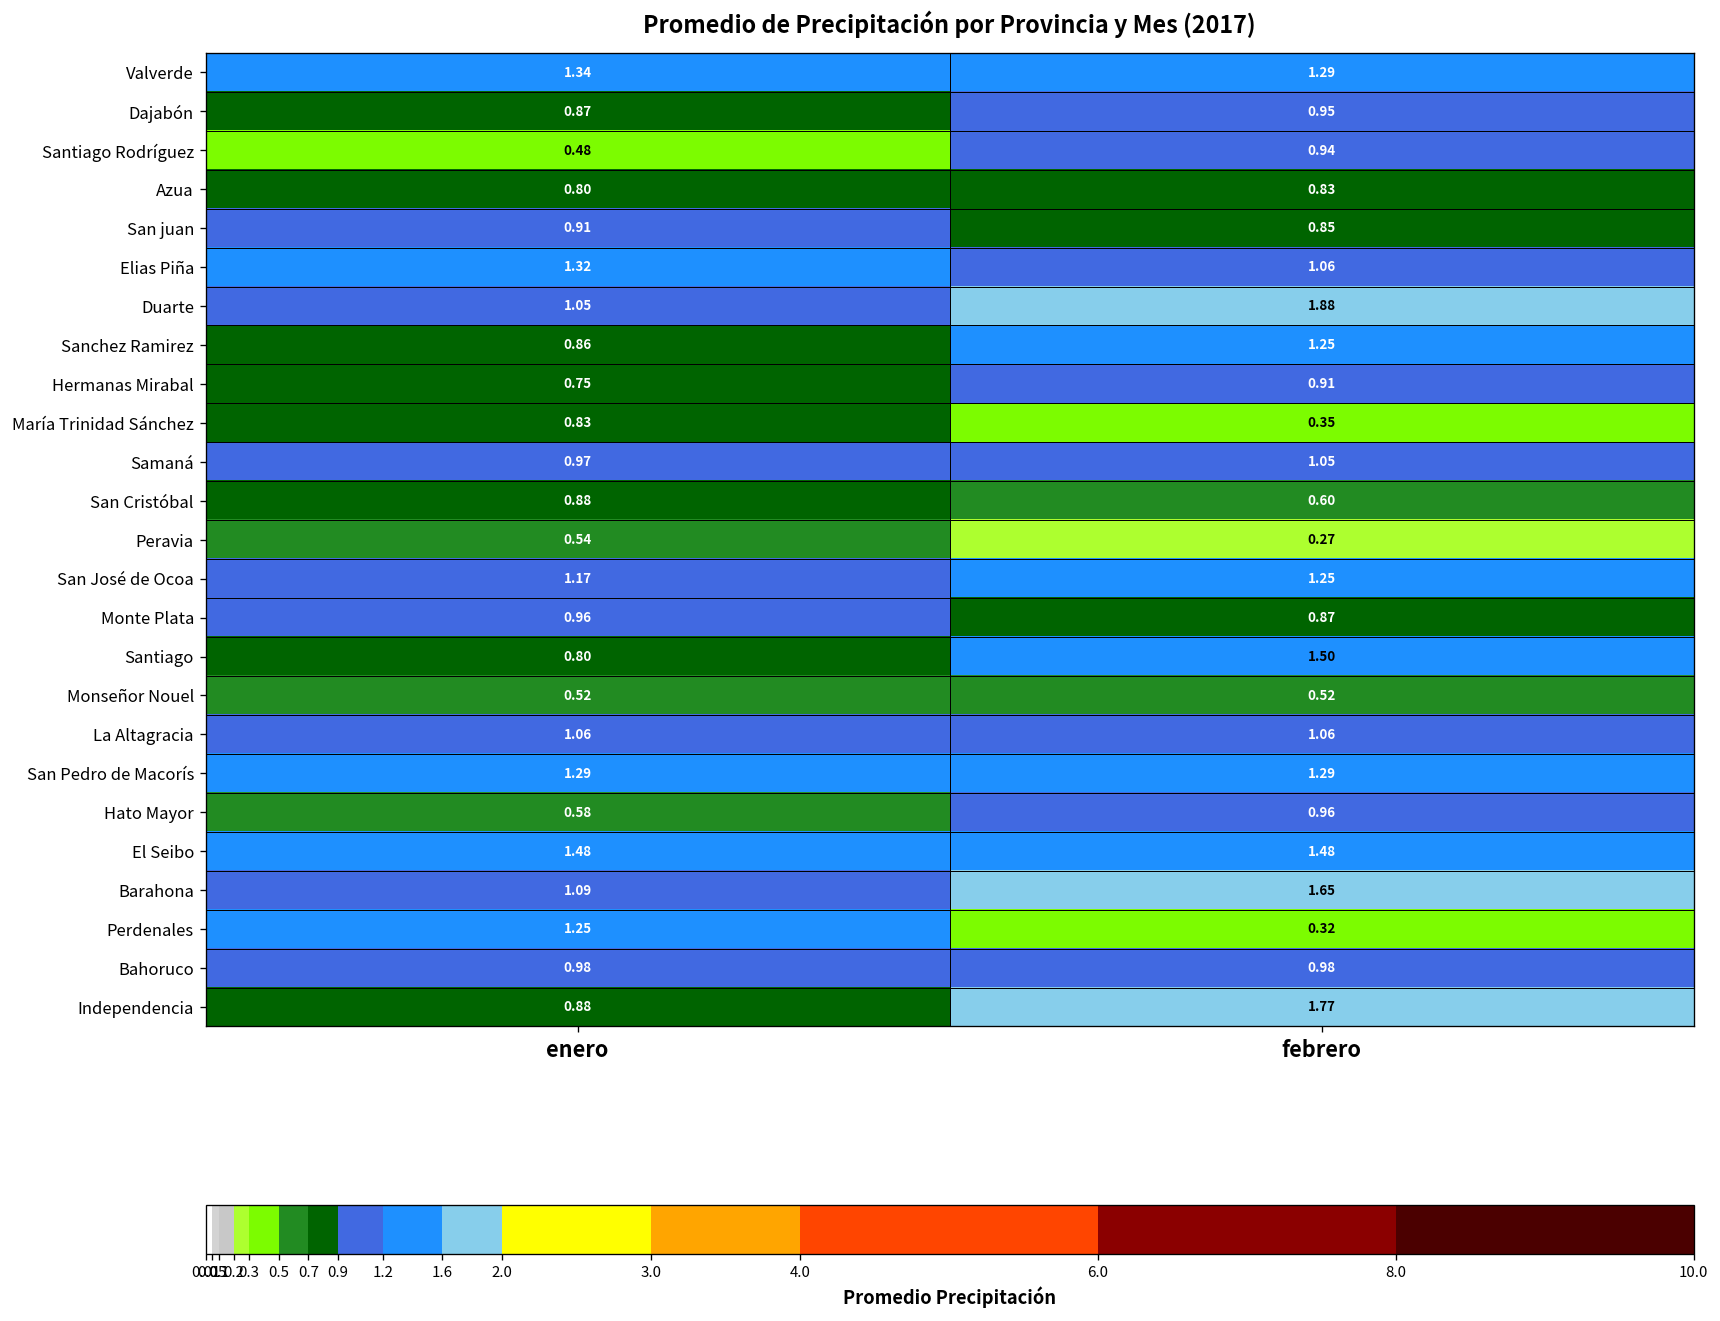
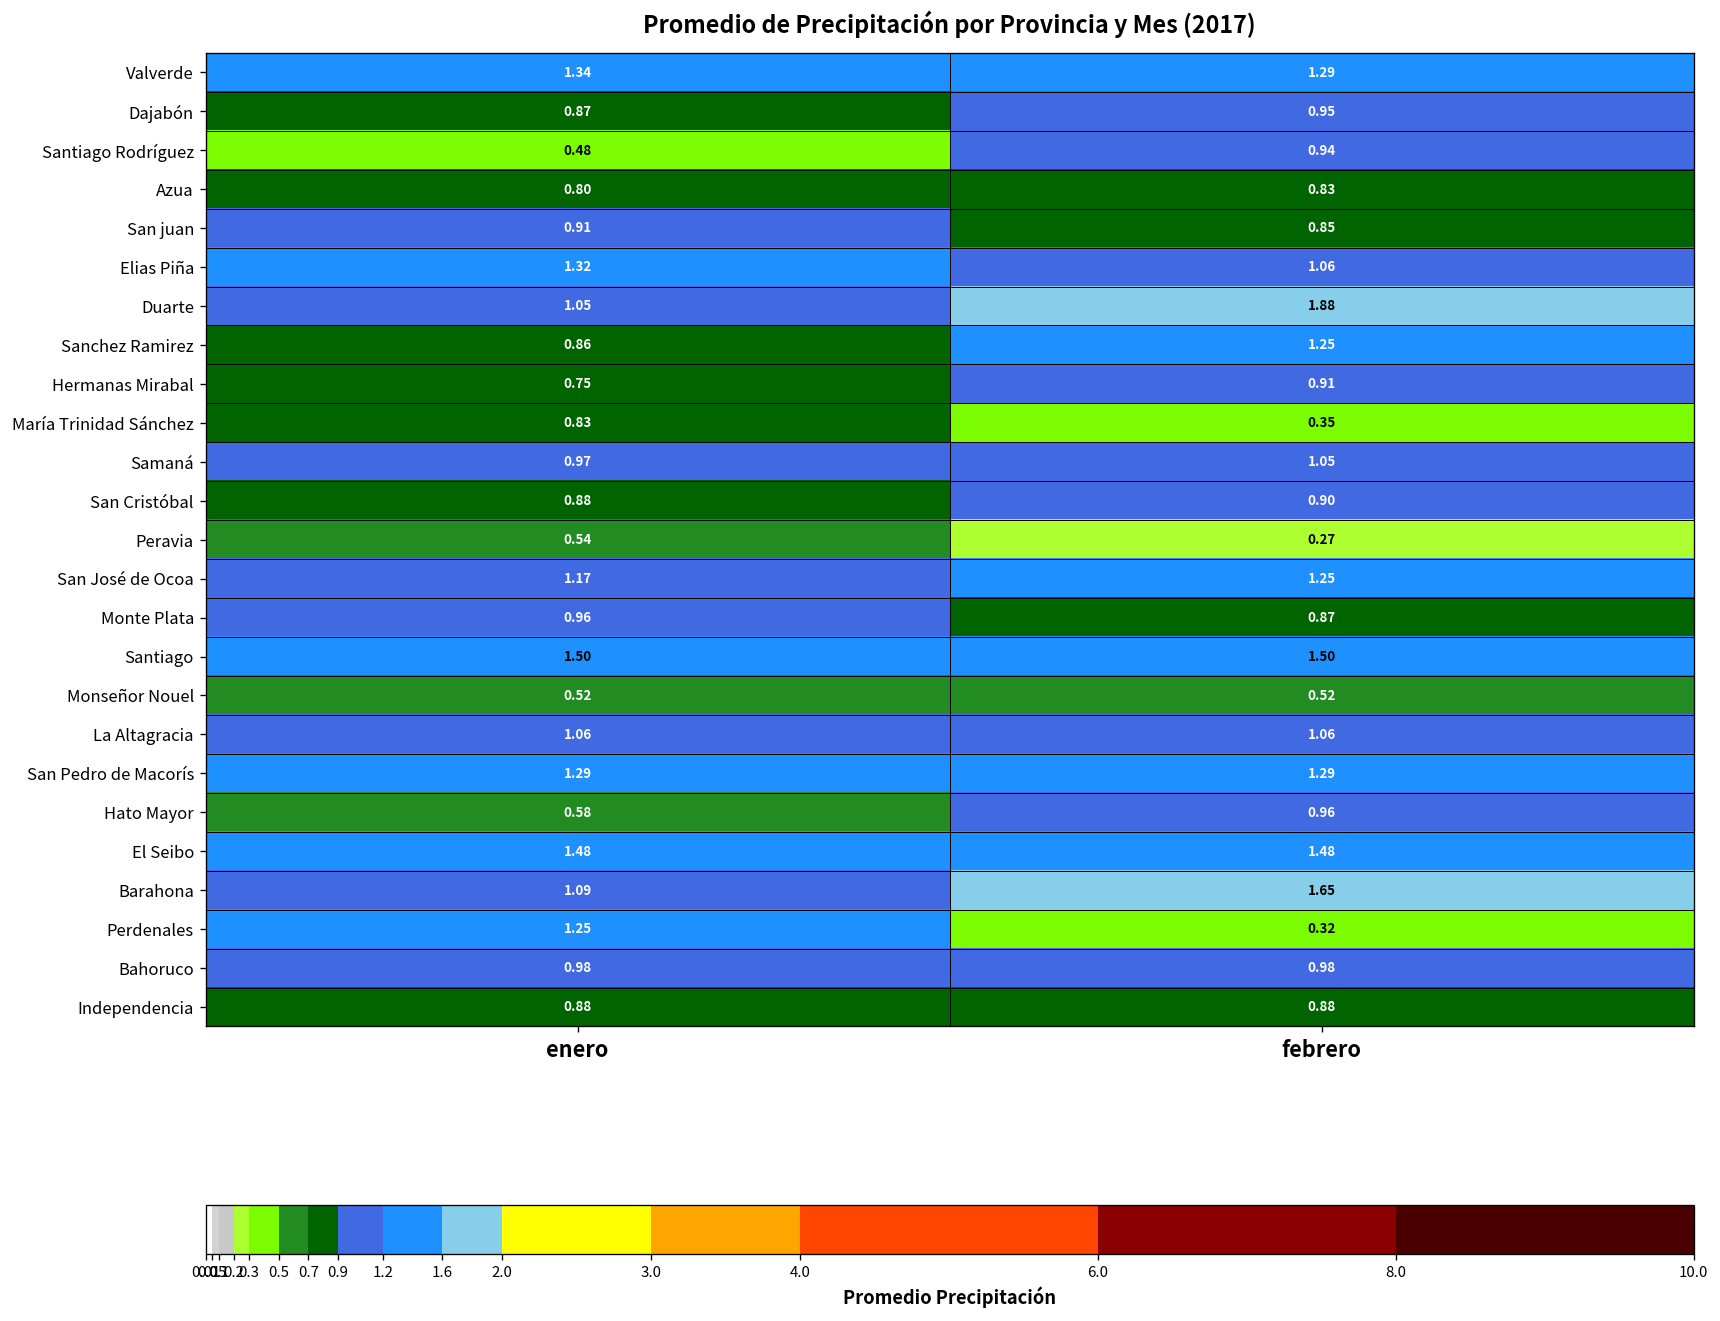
  {
    "Promedio de Precipitación por Provincia y Mes (2017)": {
      "Valverde": {
        "enero": 1.34,
        "febrero": 1.29
      },
      "Dajabón": {
        "enero": 0.87,
        "febrero": 0.95
      },
      "Santiago Rodríguez": {
        "enero": 0.48,
        "febrero": 0.94
      },
      "Azua": {
        "enero": 0.80,
        "febrero": 0.83
      },
      "San juan": {
        "enero": 0.91,
        "febrero": 0.85
      },
      "Elias Piña": {
        "enero": 1.32,
        "febrero": 1.06
      },
      "Duarte": {
        "enero": 1.05,
        "febrero": 1.88
      },
      "Sanchez Ramirez": {
        "enero": 0.86,
        "febrero": 1.25
      },
      "Hermanas Mirabal": {
        "enero": 0.75,
        "febrero": 0.91
      },
      "María Trinidad Sánchez": {
        "enero": 0.83,
        "febrero": 0.35
      },
      "Samaná": {
        "enero": 0.97,
        "febrero": 1.05
      },
      "San Cristóbal": {
        "enero": 0.88,
-       "febrero": 0.60
+       "febrero": 0.90
      },
      "Peravia": {
        "enero": 0.54,
        "febrero": 0.27
      },
      "San José de Ocoa": {
        "enero": 1.17,
        "febrero": 1.25
      },
      "Monte Plata": {
        "enero": 0.96,
        "febrero": 0.87
      },
      "Santiago": {
-       "enero": 0.80,
+       "enero": 1.50,
        "febrero": 1.50
      },
      "Monseñor Nouel": {
        "enero": 0.52,
        "febrero": 0.52
      },
      "La Altagracia": {
        "enero": 1.06,
        "febrero": 1.06
      },
      "San Pedro de Macorís": {
        "enero": 1.29,
        "febrero": 1.29
      },
      "Hato Mayor": {
        "enero": 0.58,
        "febrero": 0.96
      },
      "El Seibo": {
        "enero": 1.48,
        "febrero": 1.48
      },
      "Barahona": {
        "enero": 1.09,
        "febrero": 1.65
      },
      "Perdenales": {
        "enero": 1.25,
        "febrero": 0.32
      },
      "Bahoruco": {
        "enero": 0.98,
        "febrero": 0.98
      },
      "Independencia": {
        "enero": 0.88,
-       "febrero": 1.77
+       "febrero": 0.88
      }
    }
  }
